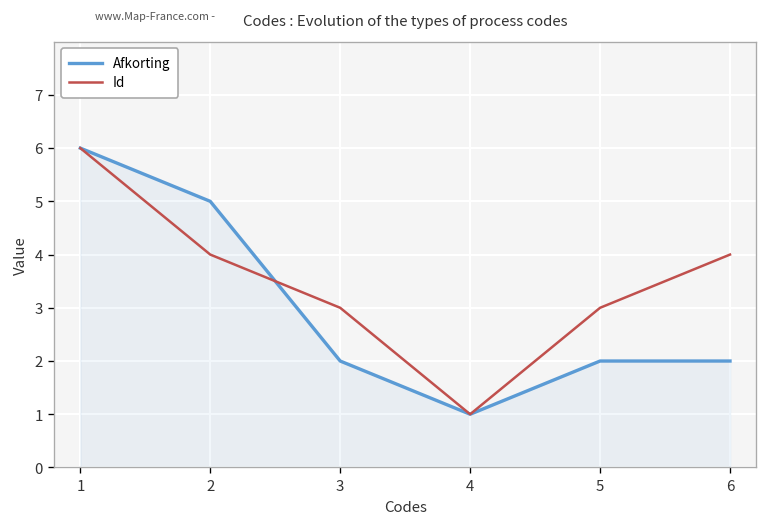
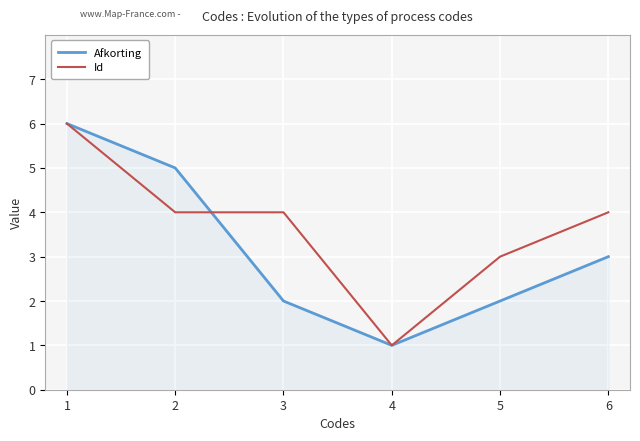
  {
    "Afkorting": {
      "2": 5,
      "3": 2,
      "5": 2,
-     "6": 2
+     "6": 3
    },
    "Id": {
      "2": 4,
-     "3": 3,
+     "3": 4,
      "5": 3,
      "6": 4
    }
  }
